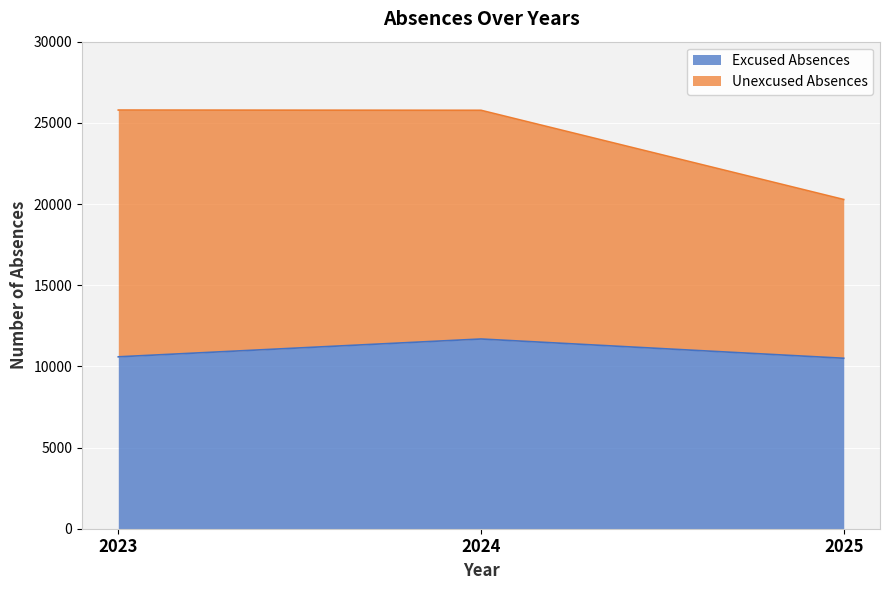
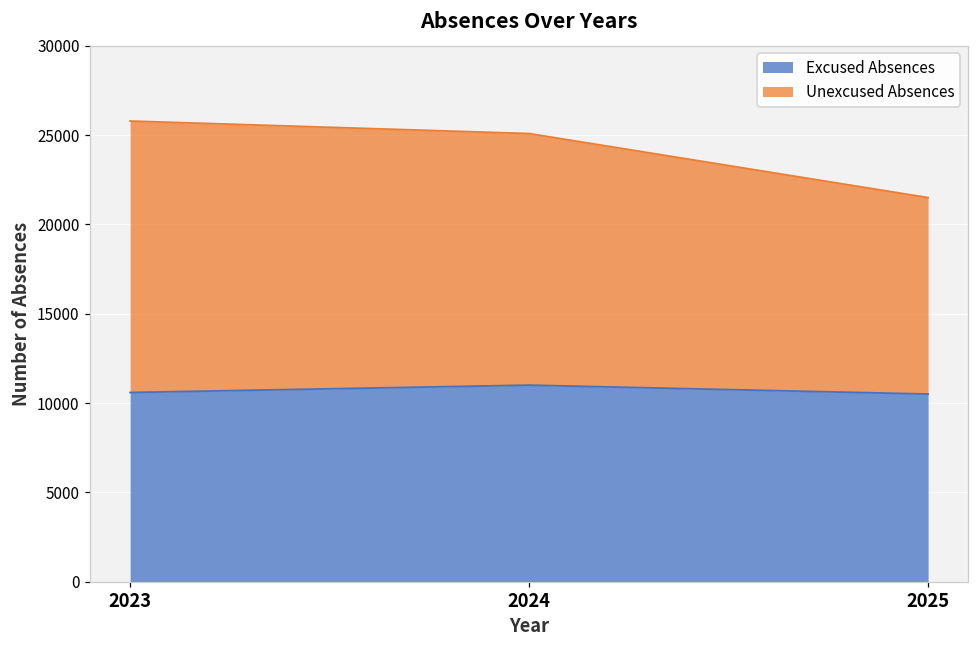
  {
    "Excused Absences": {
      "2023": 10600,
-     "2024": 11700,
+     "2024": 11000,
      "2025": 10500
    },
    "Unexcused Absences": {
      "2023": 15200,
      "2024": 14100,
-     "2025": 9800
+     "2025": 11000
    }
  }
